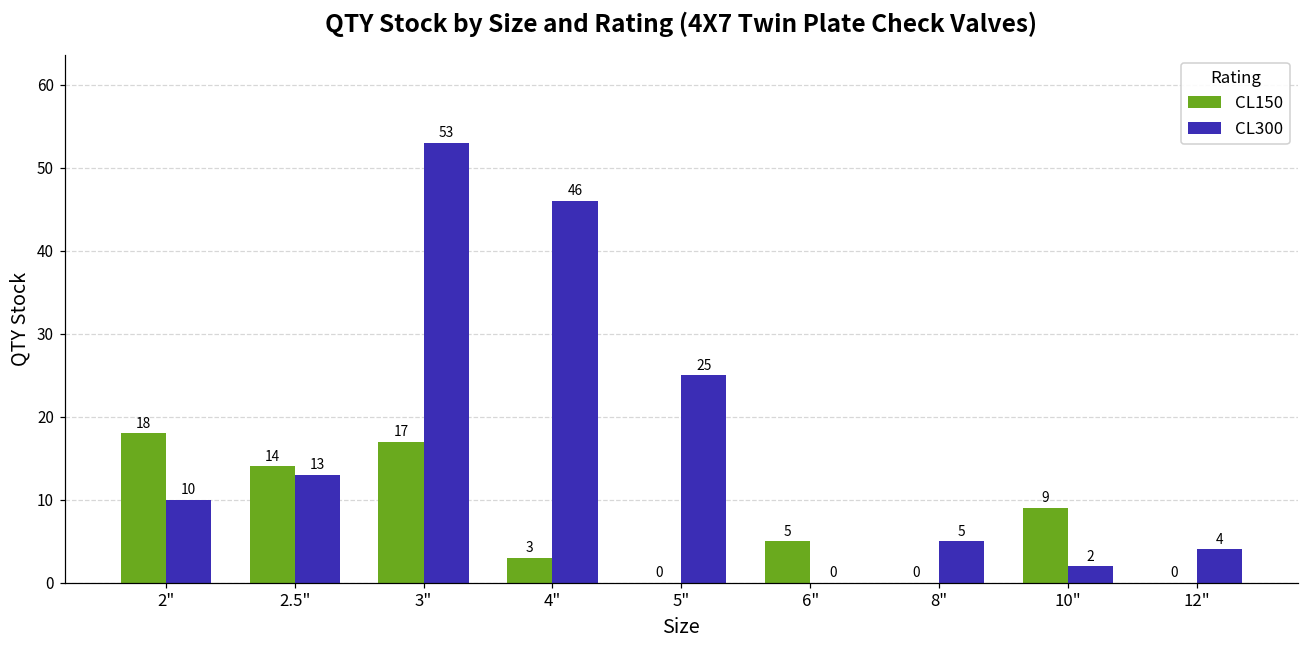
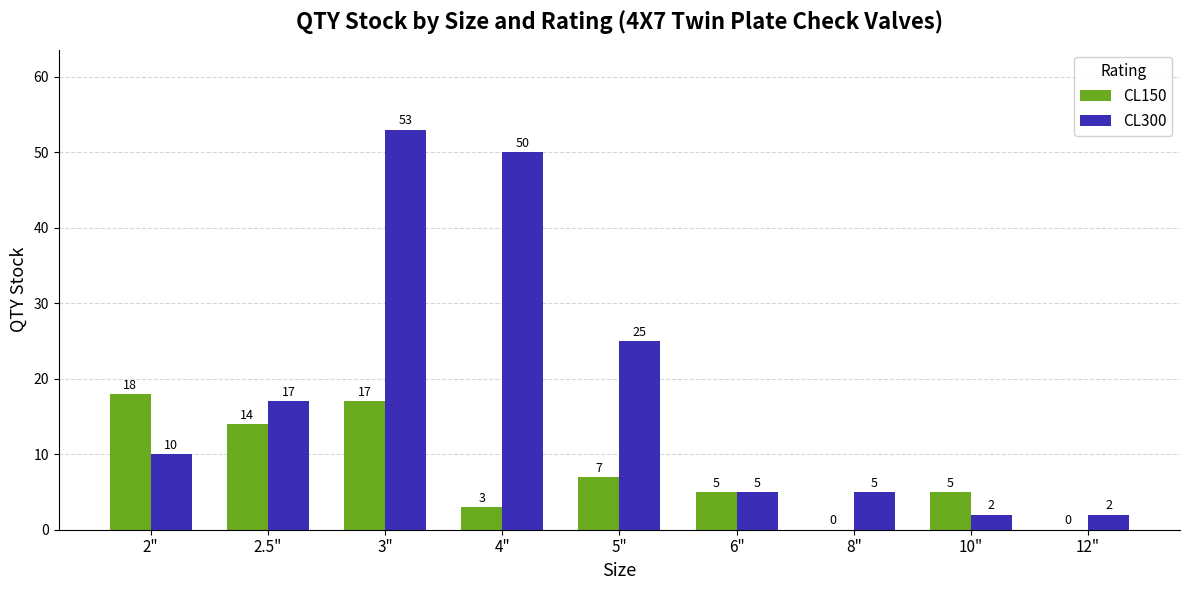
  {
    "CL150": {
      "2\"": 18,
      "2.5\"": 14,
      "3\"": 17,
      "4\"": 3,
-     "5\"": 0,
+     "5\"": 7,
      "6\"": 5,
      "8\"": 0,
-     "10\"": 9,
+     "10\"": 5,
      "12\"": 0
    },
    "CL300": {
      "2\"": 10,
-     "2.5\"": 13,
+     "2.5\"": 17,
      "3\"": 53,
-     "4\"": 46,
+     "4\"": 50,
      "5\"": 25,
-     "6\"": 0,
+     "6\"": 5,
      "8\"": 5,
      "10\"": 2,
-     "12\"": 4
+     "12\"": 2
    }
  }
